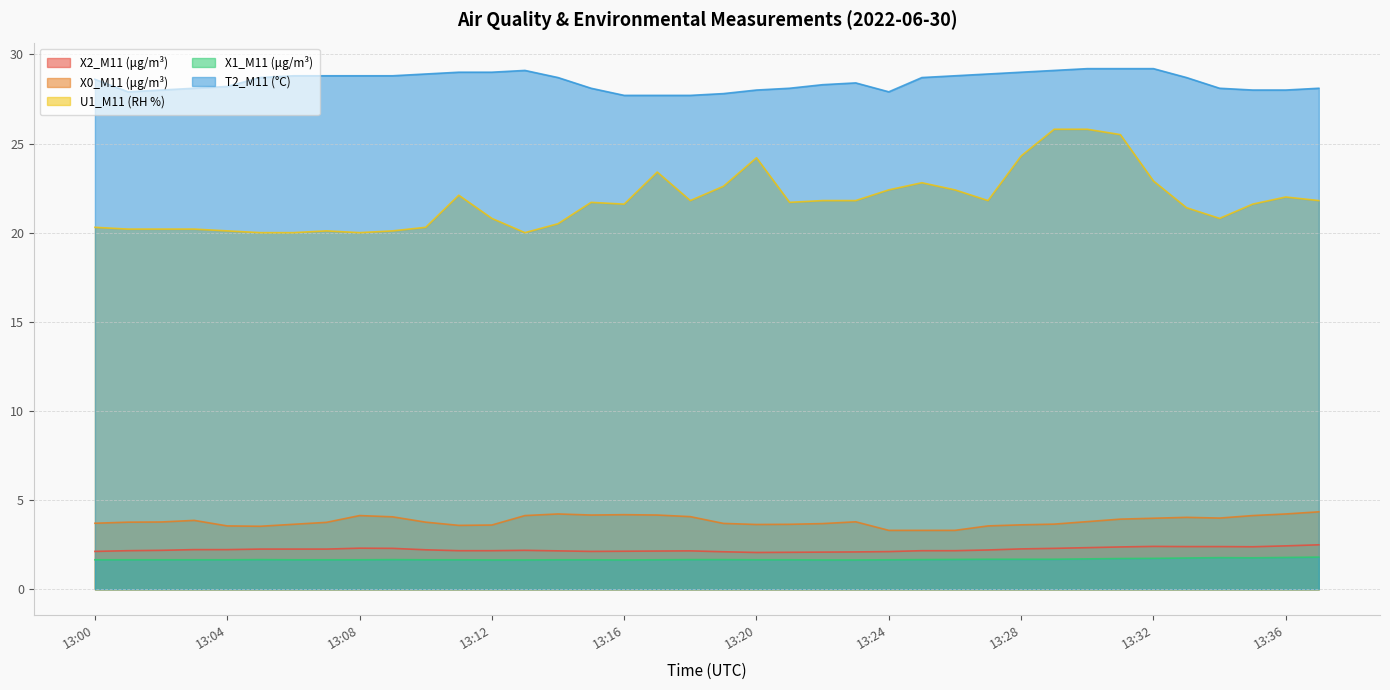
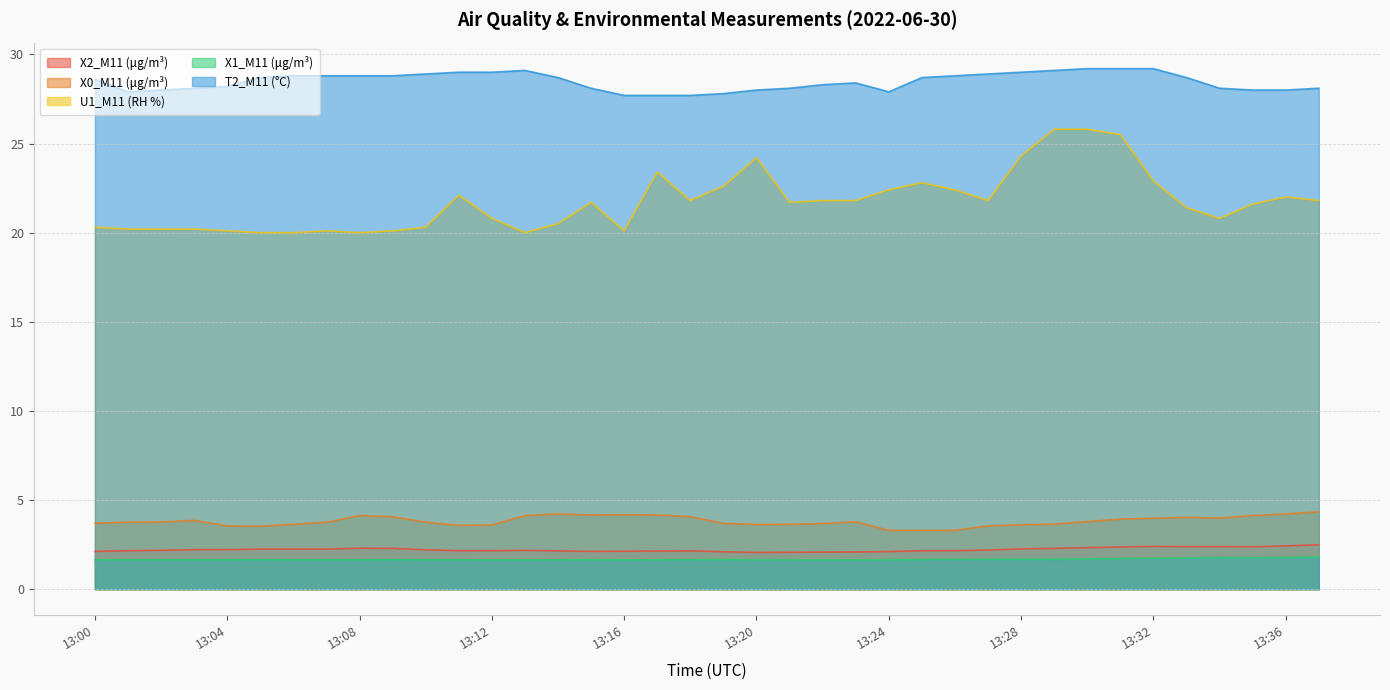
  {
    "U1_M11 (RH %)": {
      "13:00": 20.3,
      "13:04": 20.1,
      "13:08": 20.0,
      "13:12": 20.8,
-     "13:16": 21.6,
+     "13:16": 20.1,
      "13:20": 24.2,
      "13:24": 22.4,
      "13:28": 24.3,
      "13:32": 22.9,
      "13:36": 22.0
    },
    "X1_M11 (μg/m³)": {
      "13:00": 1.7,
      "13:04": 1.7,
      "13:08": 1.7,
      "13:12": 1.6,
      "13:16": 1.6,
      "13:20": 1.7,
      "13:24": 1.7,
      "13:28": 1.7,
      "13:32": 1.7,
      "13:36": 1.8
    },
    "T2_M11 (°C)": {
      "13:08": 28.8,
      "13:12": 29.0,
      "13:16": 27.7,
      "13:20": 28.0,
      "13:24": 27.9,
      "13:28": 29.0,
      "13:32": 29.2,
      "13:36": 28.0
    }
  }
